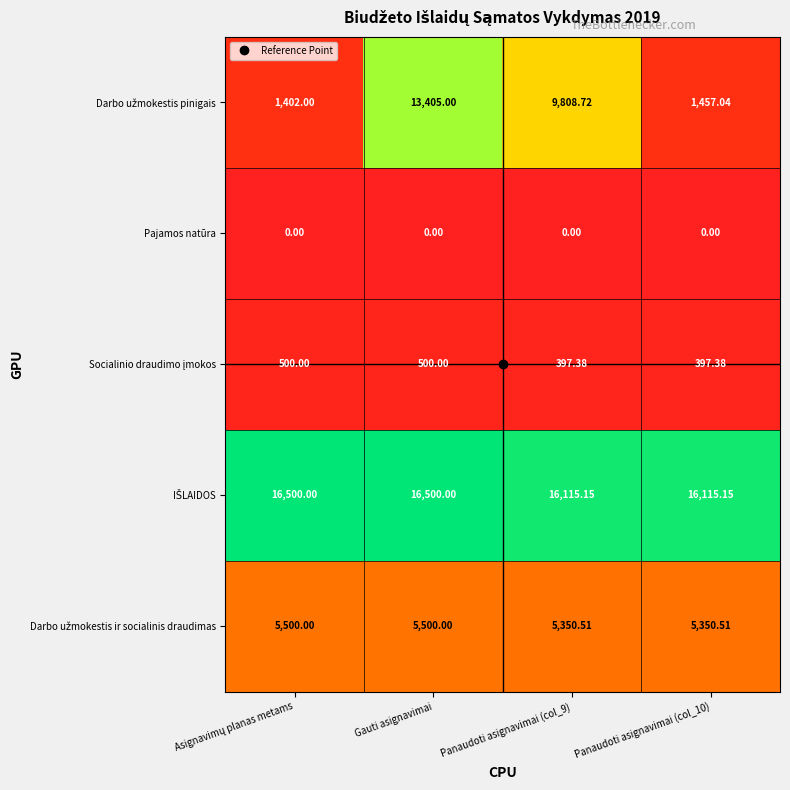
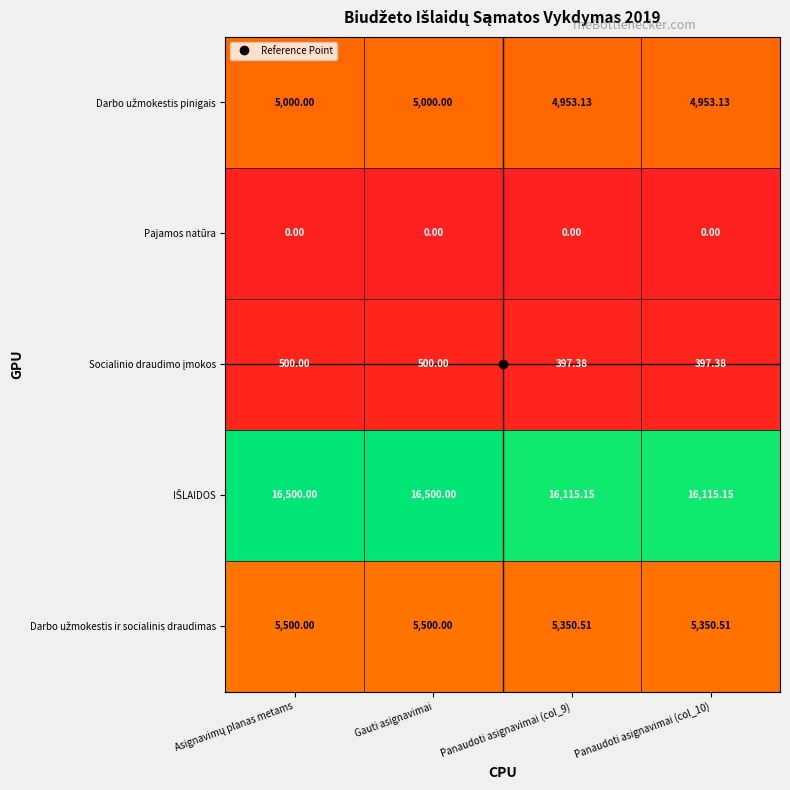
  {
    "Darbo užmokestis pinigais": {
-     "Asignavimų planas metams": "1,402.00",
-     "Gauti asignavimai": "13,405.00",
-     "Panaudoti asignavimai (col_9)": "9,808.72",
-     "Panaudoti asignavimai (col_10)": "1,457.04"
+     "Asignavimų planas metams": "5,000.00",
+     "Gauti asignavimai": "5,000.00",
+     "Panaudoti asignavimai (col_9)": "4,953.13",
+     "Panaudoti asignavimai (col_10)": "4,953.13"
    },
    "Pajamos natūra": {
      "Asignavimų planas metams": "0.00",
      "Gauti asignavimai": "0.00",
      "Panaudoti asignavimai (col_9)": "0.00",
      "Panaudoti asignavimai (col_10)": "0.00"
    },
    "Socialinio draudimo įmokos": {
      "Asignavimų planas metams": "500.00",
      "Gauti asignavimai": "500.00",
      "Panaudoti asignavimai (col_9)": "397.38",
      "Panaudoti asignavimai (col_10)": "397.38"
    },
    "IŠLAIDOS": {
      "Asignavimų planas metams": "16,500.00",
      "Gauti asignavimai": "16,500.00",
      "Panaudoti asignavimai (col_9)": "16,115.15",
      "Panaudoti asignavimai (col_10)": "16,115.15"
    },
    "Darbo užmokestis ir socialinis draudimas": {
      "Asignavimų planas metams": "5,500.00",
      "Gauti asignavimai": "5,500.00",
      "Panaudoti asignavimai (col_9)": "5,350.51",
      "Panaudoti asignavimai (col_10)": "5,350.51"
    }
  }
